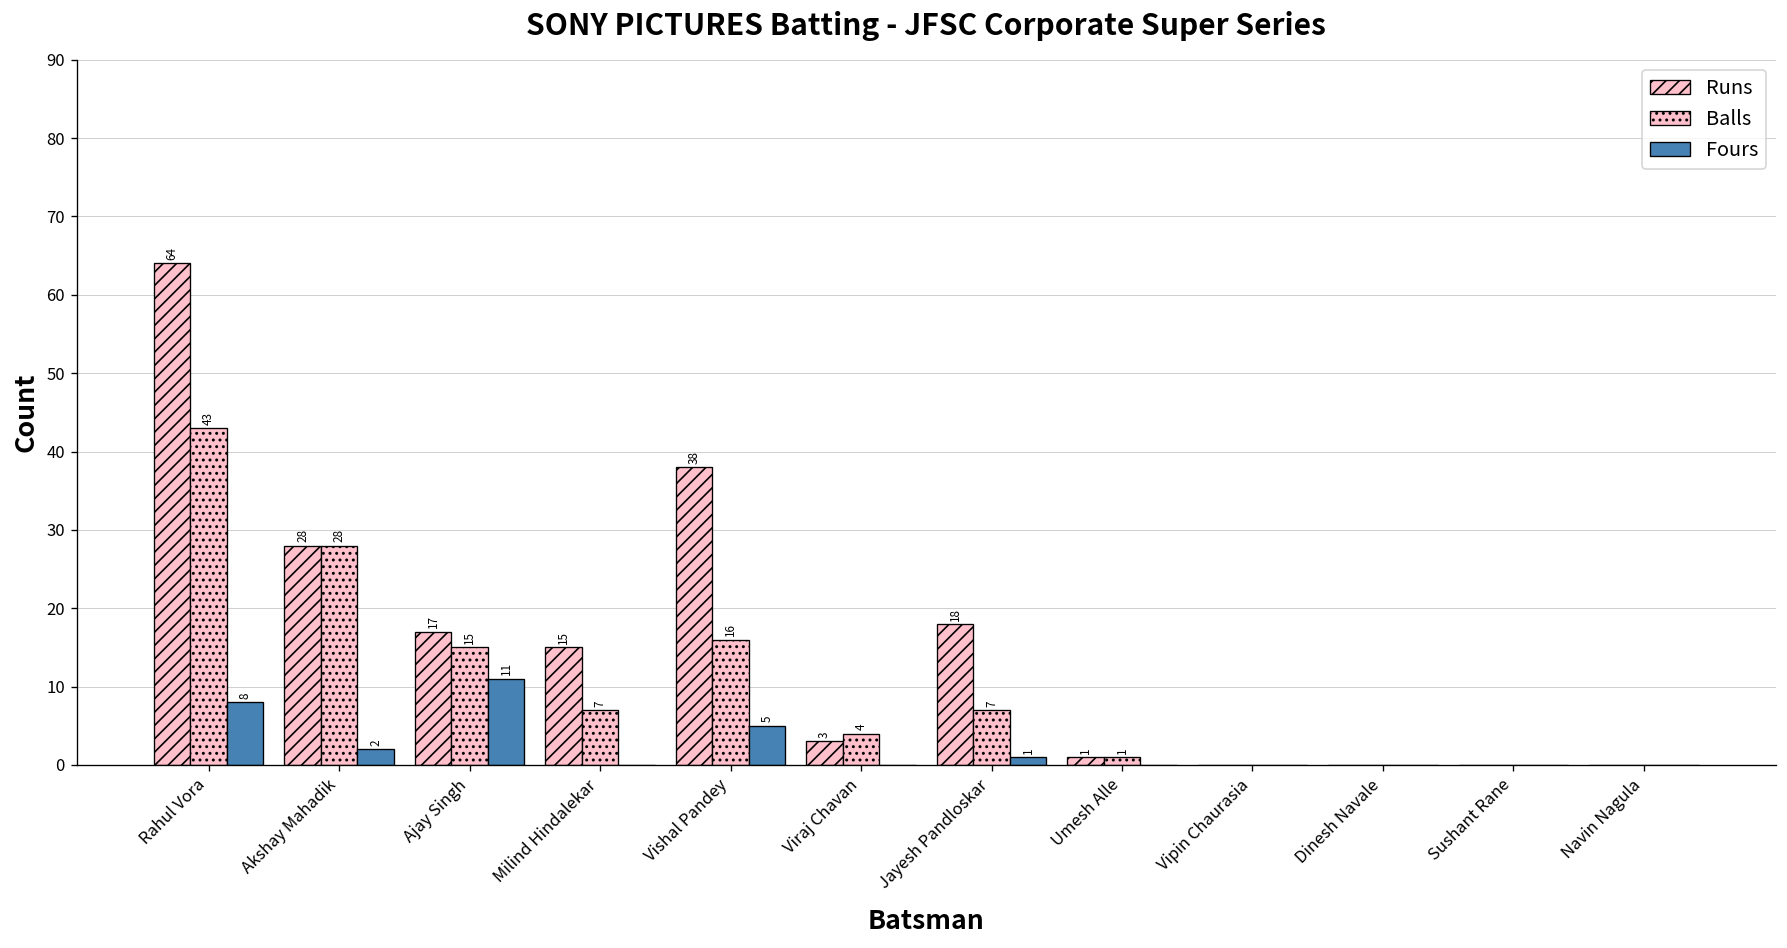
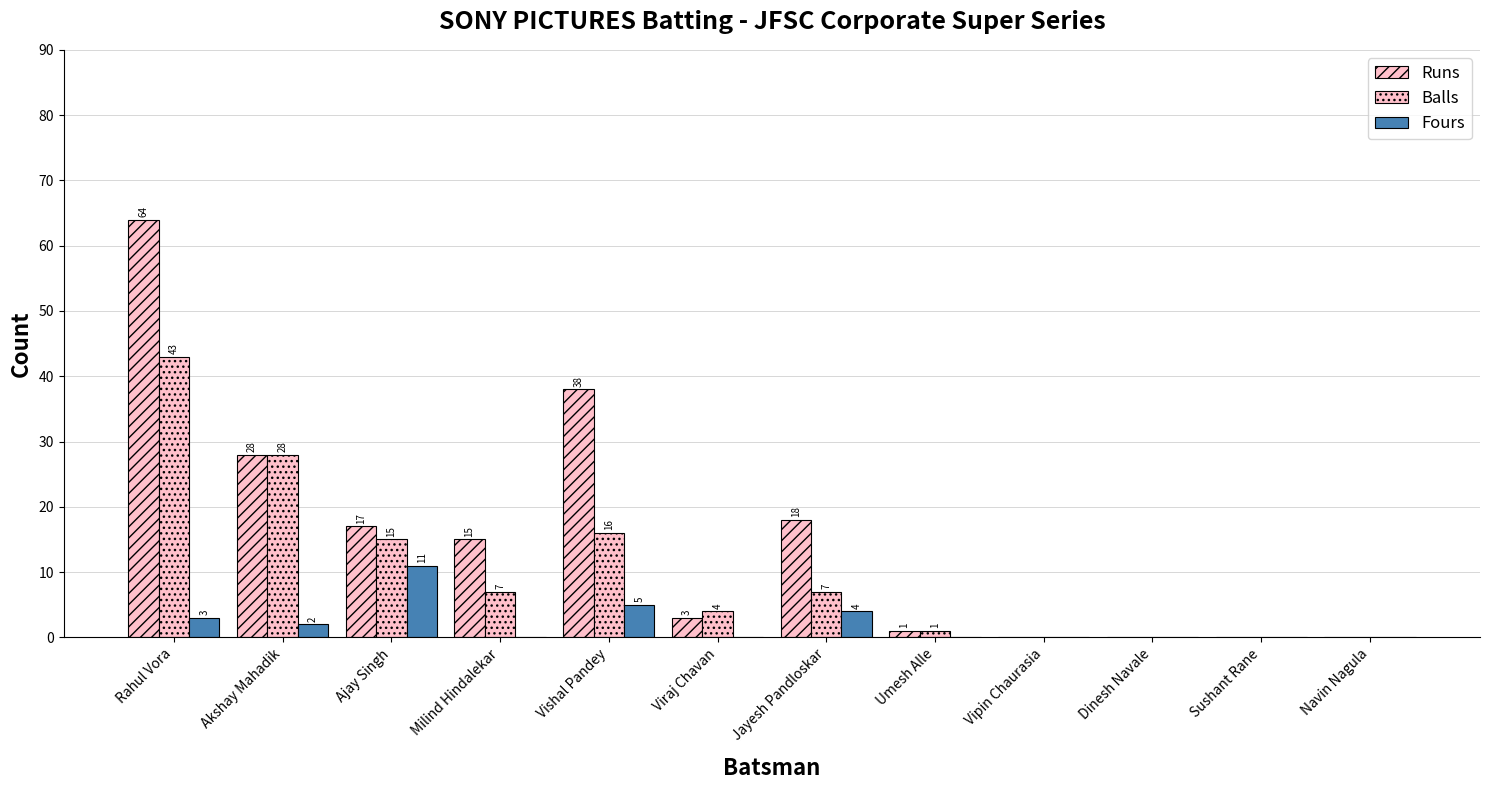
  {
    "Fours": {
-     "Rahul Vora": 8,
+     "Rahul Vora": 3,
      "Akshay Mahadik": 2,
      "Ajay Singh": 11,
      "Vishal Pandey": 5,
-     "Jayesh Pandloskar": 1
+     "Jayesh Pandloskar": 4
    }
  }
